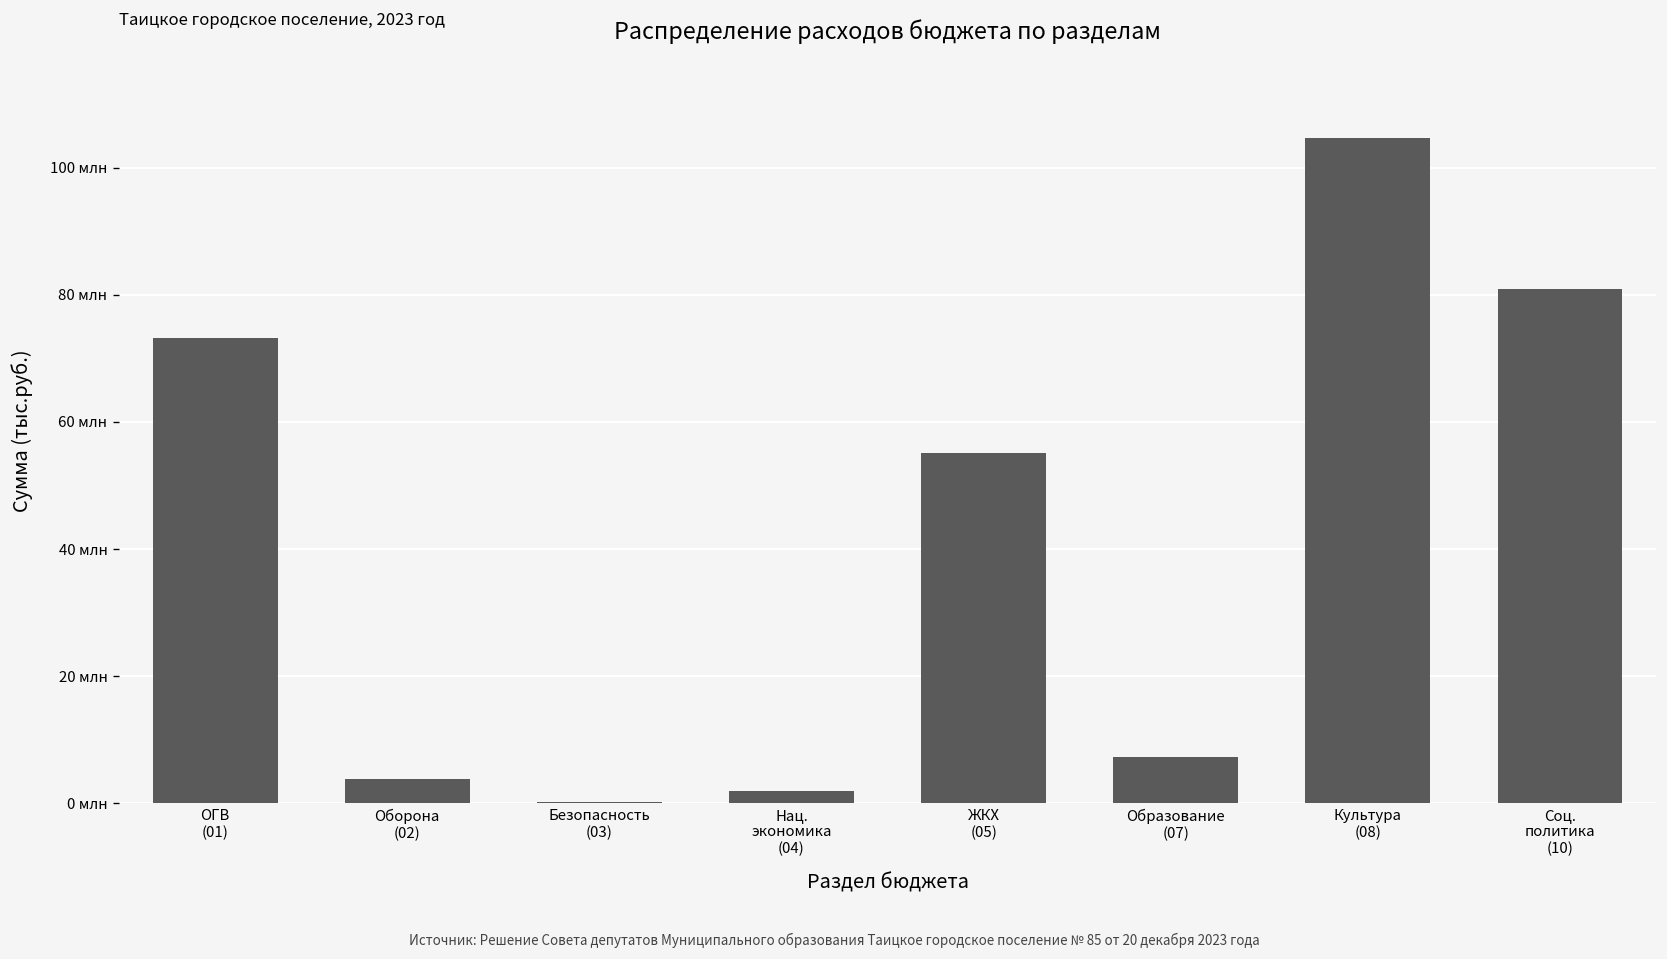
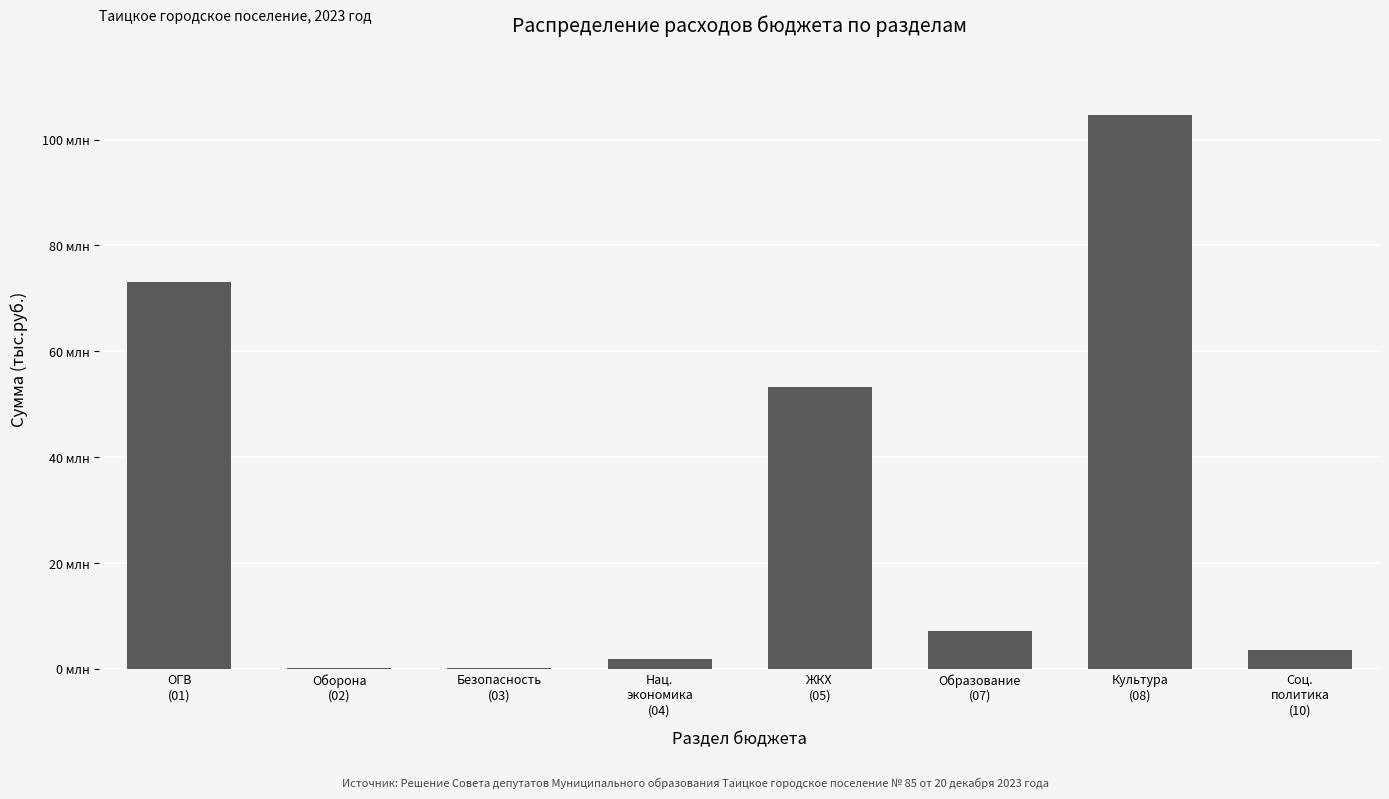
  {
    "ОГВ (01)": "73 млн",
-   "Оборона (02)": "4 млн",
+   "Оборона (02)": "0 млн",
    "Нац. экономика (04)": "2 млн",
-   "ЖКХ (05)": "55 млн",
+   "ЖКХ (05)": "53 млн",
    "Образование (07)": "7 млн",
    "Культура (08)": "105 млн",
-   "Соц. политика (10)": "81 млн"
+   "Соц. политика (10)": "4 млн"
  }
